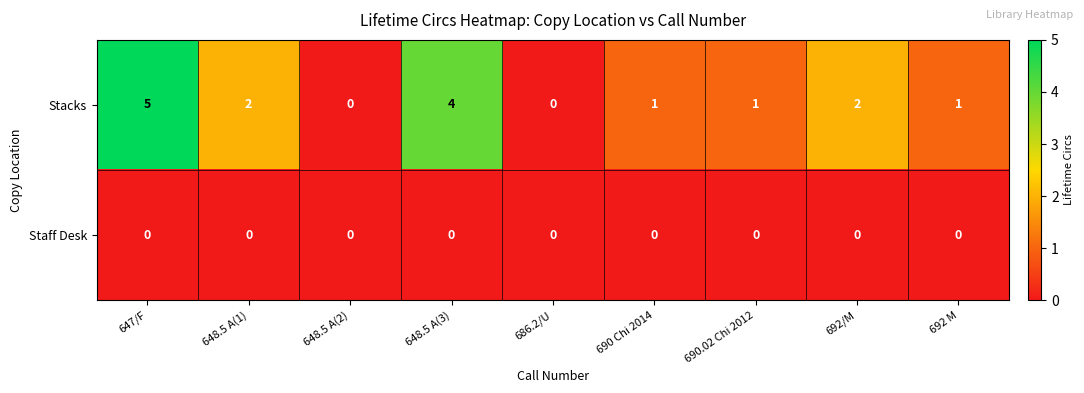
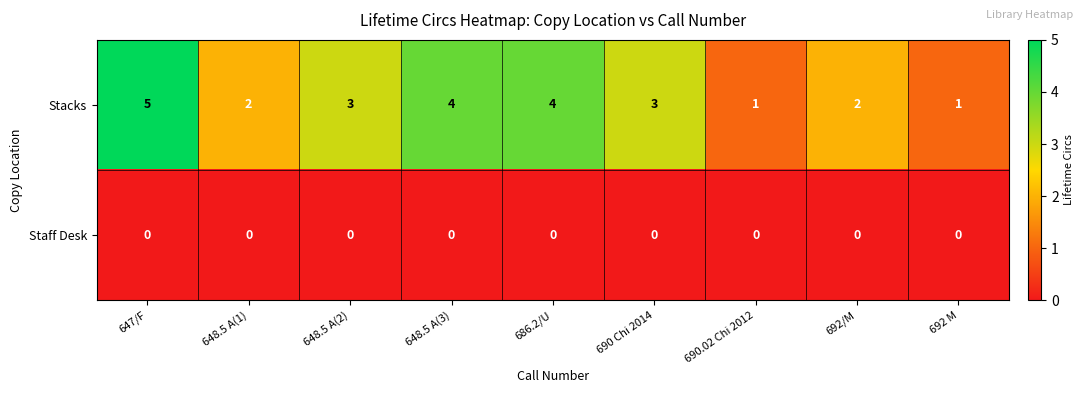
  {
    "Stacks": {
      "647/F": 5,
      "648.5 A(1)": 2,
-     "648.5 A(2)": 0,
+     "648.5 A(2)": 3,
      "648.5 A(3)": 4,
-     "686.2/U": 0,
-     "690 Chi 2014": 1,
+     "686.2/U": 4,
+     "690 Chi 2014": 3,
      "690.02 Chi 2012": 1,
      "692/M": 2,
      "692 M": 1
    },
    "Staff Desk": {
      "647/F": 0,
      "648.5 A(1)": 0,
      "648.5 A(2)": 0,
      "648.5 A(3)": 0,
      "686.2/U": 0,
      "690 Chi 2014": 0,
      "690.02 Chi 2012": 0,
      "692/M": 0,
      "692 M": 0
    }
  }
